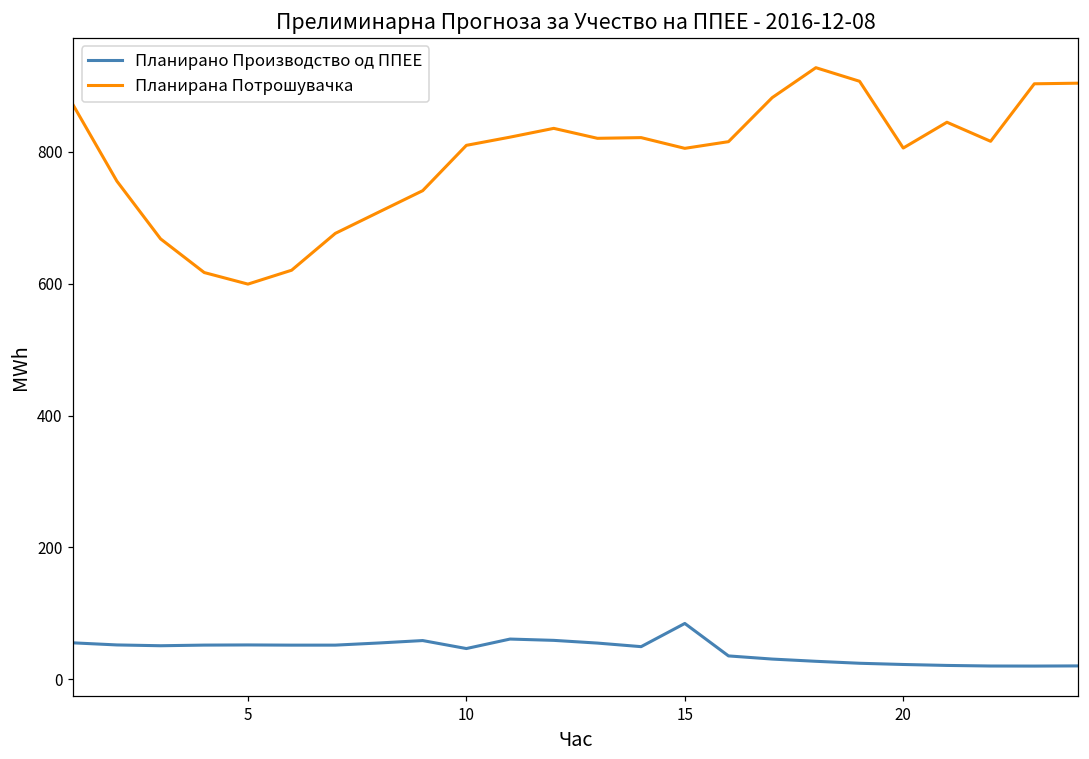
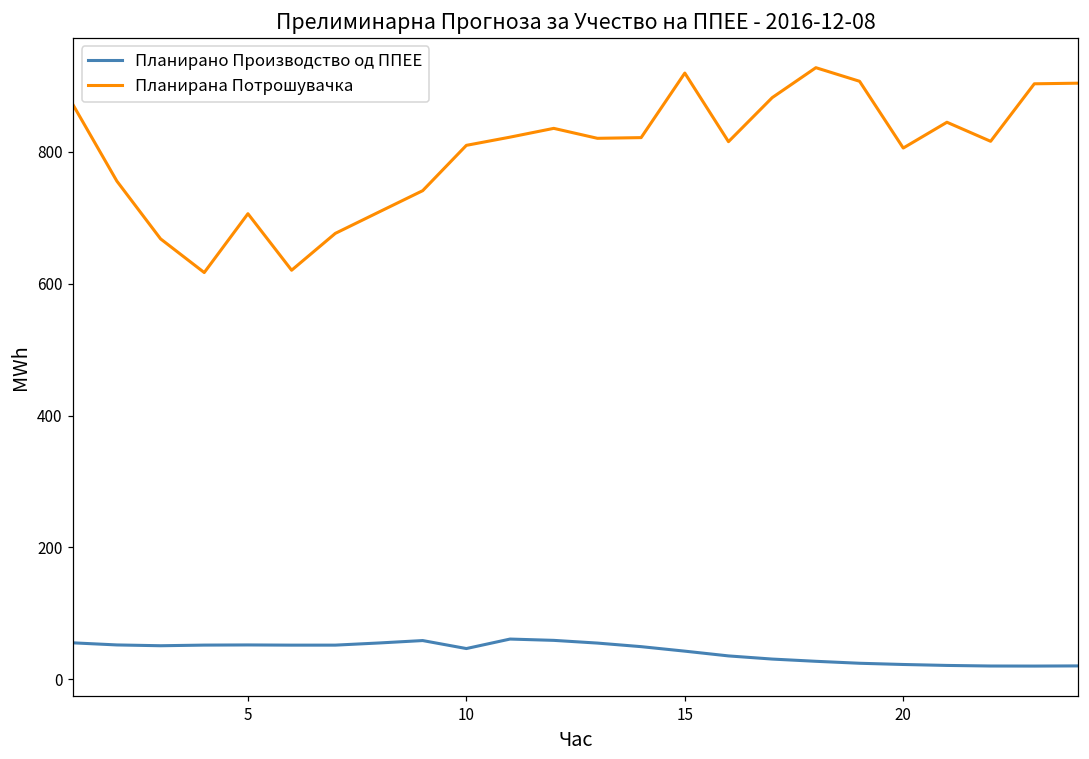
  {
    "Планирано Производство од ППЕЕ": {
      "5": 50,
      "10": 50,
-     "15": 80,
+     "15": 40,
      "20": 20
    },
    "Планирана Потрошувачка": {
-     "5": 600,
+     "5": 710,
      "10": 810,
-     "15": 810,
+     "15": 920,
      "20": 810
    }
  }
